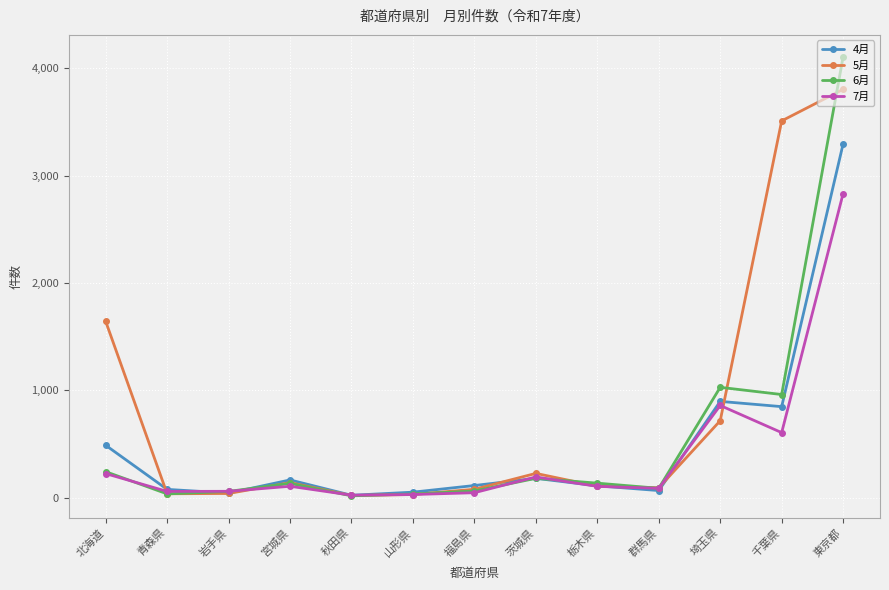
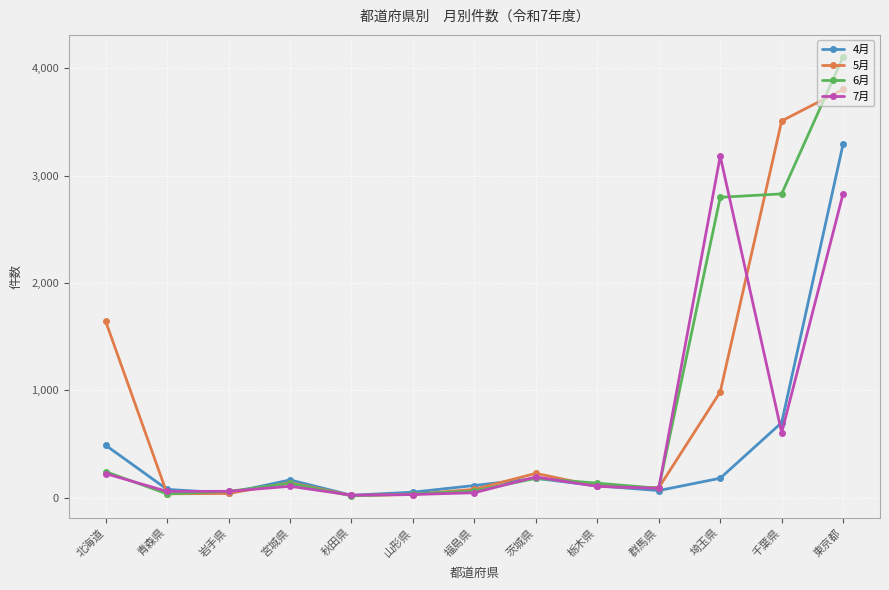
  {
    "4月": {
      "北海道": "490",
      "宮城県": "170",
      "福島県": "110",
-     "埼玉県": "900",
-     "千葉県": "850",
+     "埼玉県": "180",
+     "千葉県": "700",
      "東京都": "3,300"
    },
    "5月": {
      "北海道": "1,640",
      "茨城県": "230",
-     "埼玉県": "720",
+     "埼玉県": "990",
      "千葉県": "3,510"
    },
    "6月": {
      "栃木県": "140",
-     "埼玉県": "1,030",
-     "千葉県": "960"
+     "埼玉県": "2,800",
+     "千葉県": "2,830"
    },
    "7月": {
      "宮城県": "110",
-     "埼玉県": "860",
+     "埼玉県": "3,180",
      "千葉県": "610",
      "東京都": "2,830"
    }
  }
